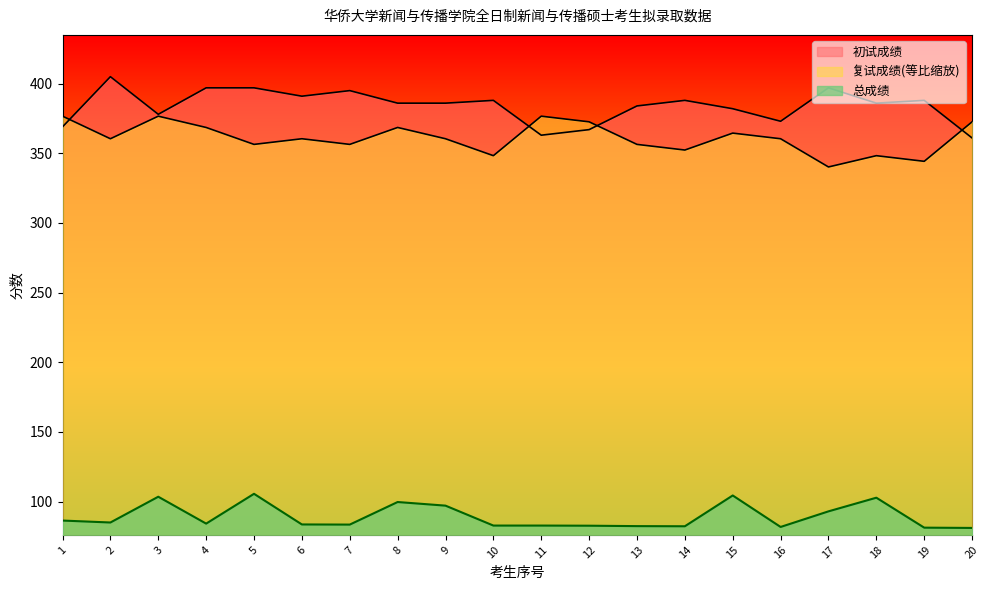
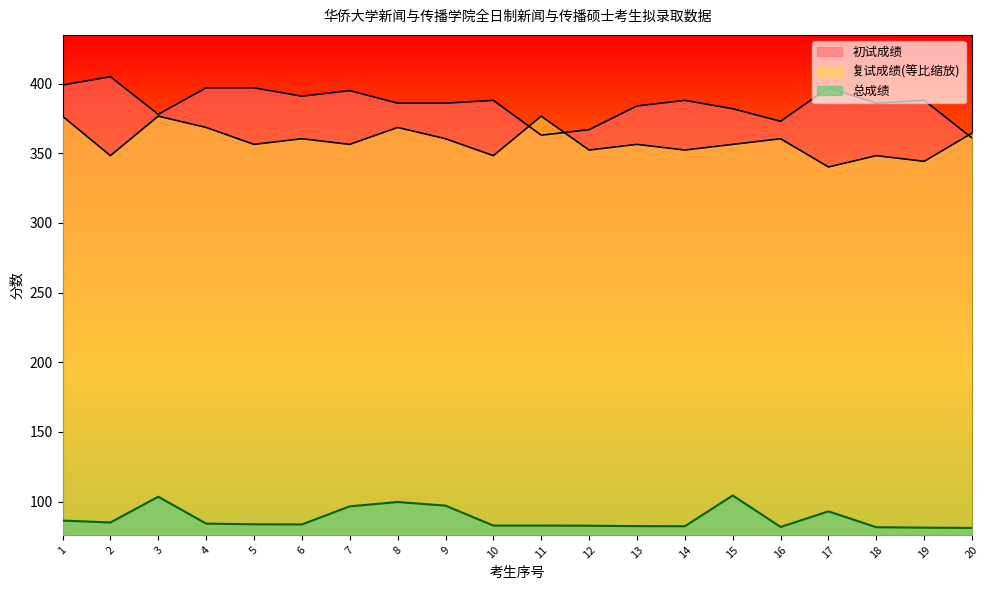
  {
    "初试成绩": {
-     "1": 369,
+     "1": 399,
      "2": 405,
      "4": 397,
      "5": 397,
      "6": 391,
      "7": 395,
      "8": 386,
      "9": 386,
      "10": 388,
      "11": 363,
      "12": 367,
      "13": 384,
      "14": 388,
      "15": 382,
      "16": 373,
      "18": 386,
      "20": 361
    },
    "复试成绩(等比缩放)": {
      "1": 377,
-     "2": 360,
+     "2": 348,
      "4": 369,
      "5": 356,
      "6": 360,
      "7": 356,
      "8": 369,
      "9": 360,
      "10": 348,
      "11": 377,
-     "12": 373,
+     "12": 352,
      "13": 356,
      "14": 352,
-     "15": 365,
+     "15": 356,
      "16": 360,
      "17": 340,
      "18": 348,
      "19": 344,
-     "20": 373
+     "20": 365
    },
    "总成绩": {
      "1": 86,
      "2": 85,
      "3": 104,
      "4": 84,
-     "5": 106,
+     "5": 84,
      "6": 84,
-     "7": 84,
+     "7": 97,
      "8": 100,
      "9": 97,
      "10": 83,
      "11": 83,
      "12": 83,
      "13": 82,
      "14": 82,
      "15": 104,
      "16": 82,
      "17": 93,
-     "18": 103,
+     "18": 82,
      "19": 81,
      "20": 81
    }
  }
